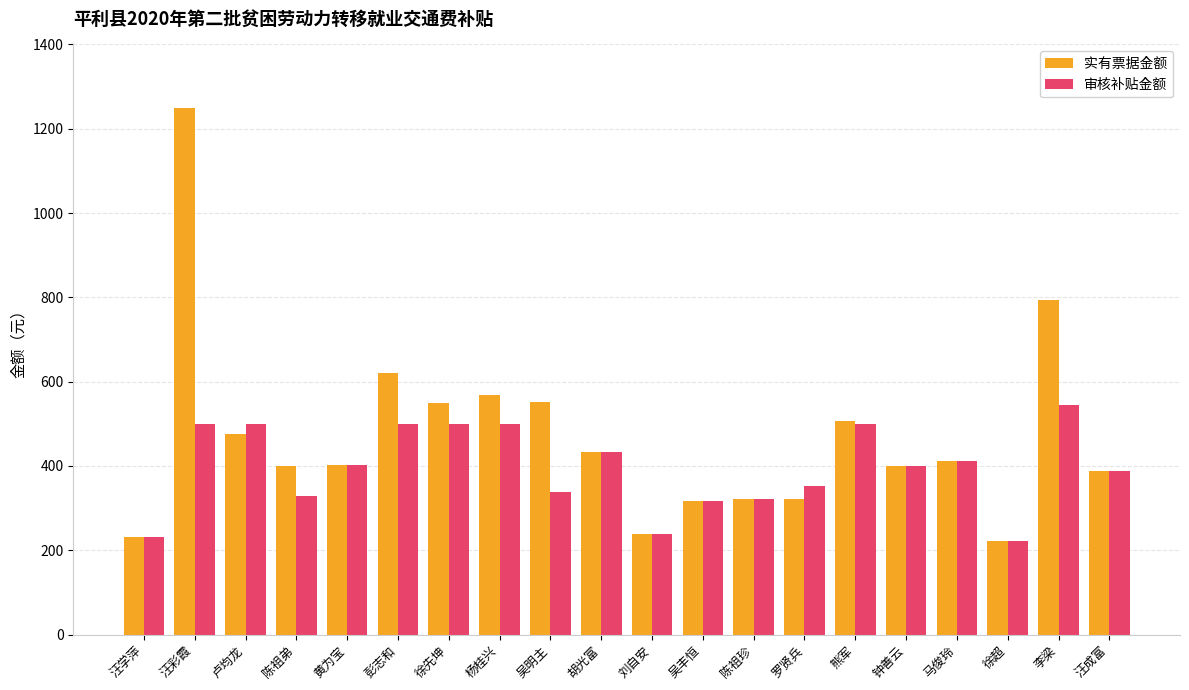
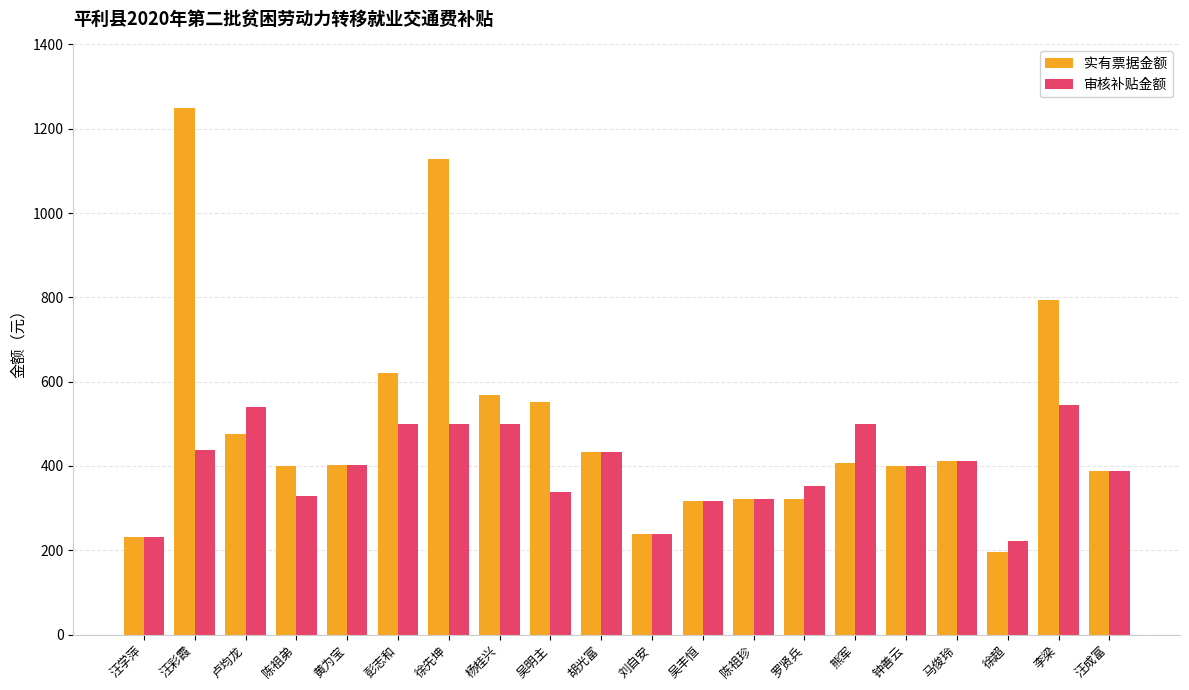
  {
    "实有票据金额": {
      "汪学萍": 230,
      "汪彩霞": 1250,
      "卢均龙": 480,
      "陈祖弟": 400,
      "黄为宝": 400,
      "彭志和": 620,
-     "徐先坤": 550,
+     "徐先坤": 1130,
      "杨桂兴": 570,
      "吴明主": 550,
      "胡光富": 430,
      "刘自安": 240,
      "吴丰恒": 320,
      "陈祖珍": 320,
      "罗贤兵": 320,
-     "熊军": 510,
+     "熊军": 410,
      "钟善云": 400,
      "马俊玲": 410,
-     "徐超": 220,
+     "徐超": 200,
      "李梁": 790,
      "汪成富": 390
    },
    "审核补贴金额": {
      "汪学萍": 230,
-     "汪彩霞": 500,
-     "卢均龙": 500,
+     "汪彩霞": 440,
+     "卢均龙": 540,
      "陈祖弟": 330,
      "黄为宝": 400,
      "彭志和": 500,
      "徐先坤": 500,
      "杨桂兴": 500,
      "吴明主": 340,
      "胡光富": 430,
      "刘自安": 240,
      "吴丰恒": 320,
      "陈祖珍": 320,
      "罗贤兵": 350,
      "熊军": 500,
      "钟善云": 400,
      "马俊玲": 410,
      "徐超": 220,
      "李梁": 540,
      "汪成富": 390
    }
  }
